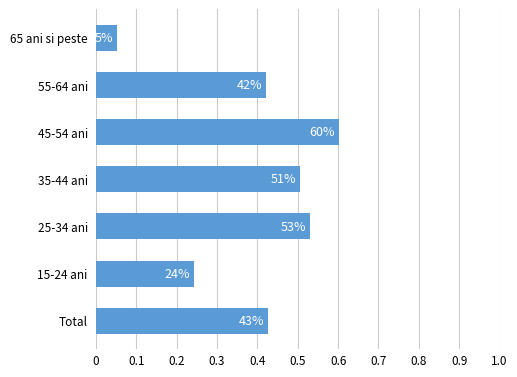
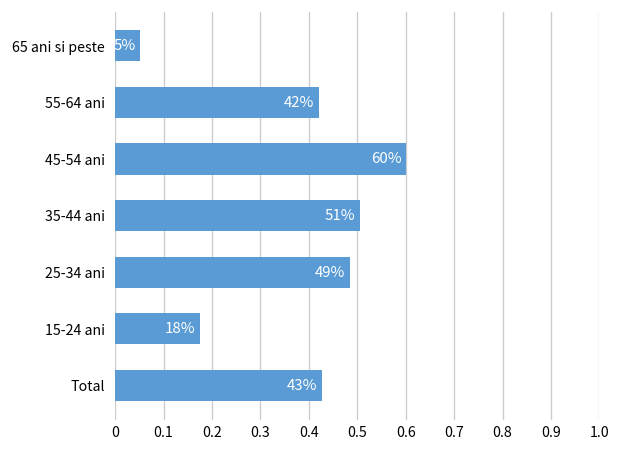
  {
    "65 ani si peste": "5%",
    "55-64 ani": "42%",
    "45-54 ani": "60%",
    "35-44 ani": "51%",
-   "25-34 ani": "53%",
-   "15-24 ani": "24%",
+   "25-34 ani": "49%",
+   "15-24 ani": "18%",
    "Total": "43%"
  }
